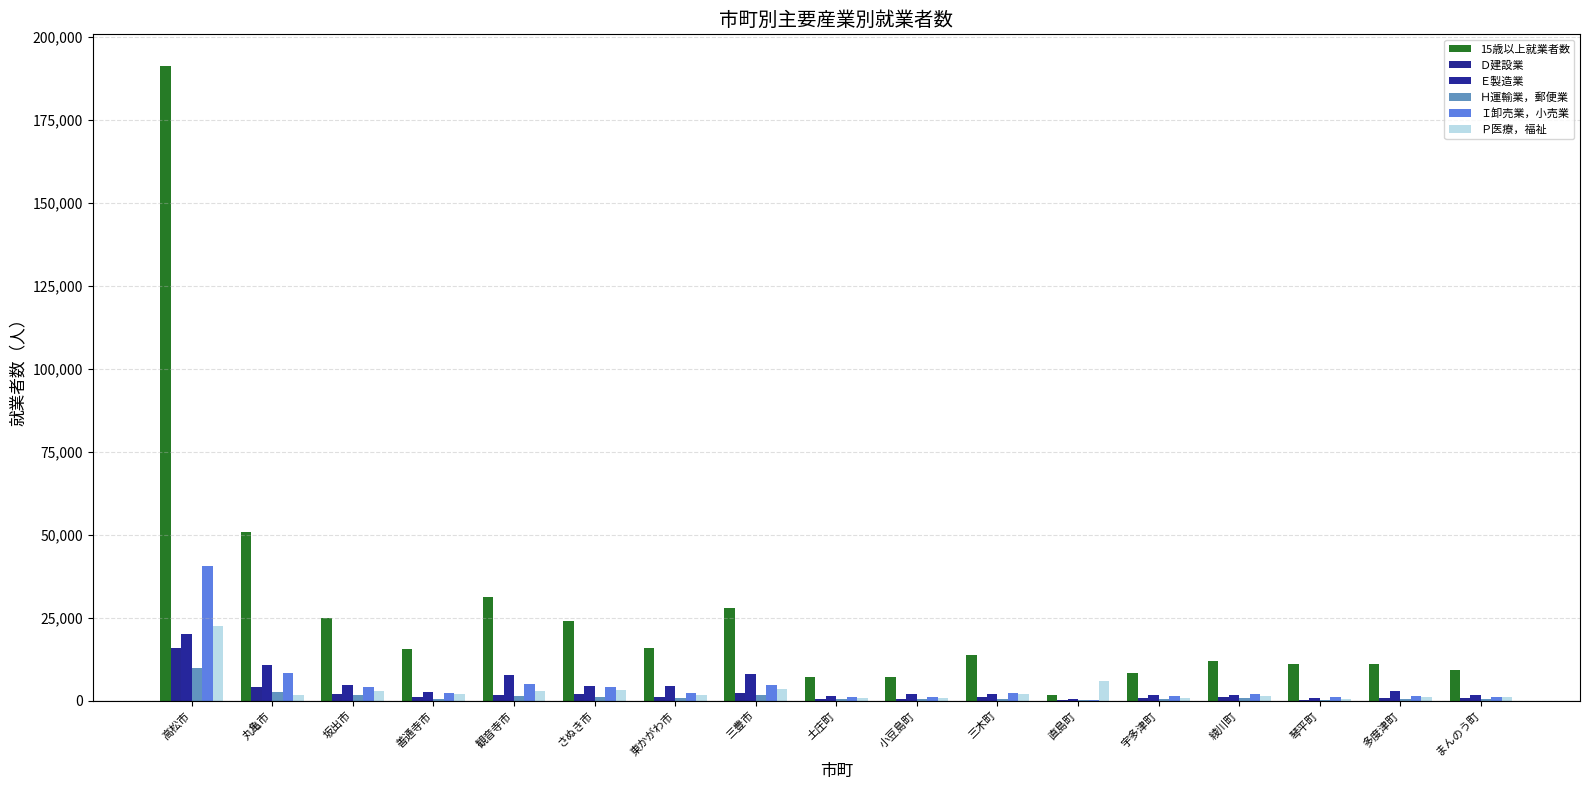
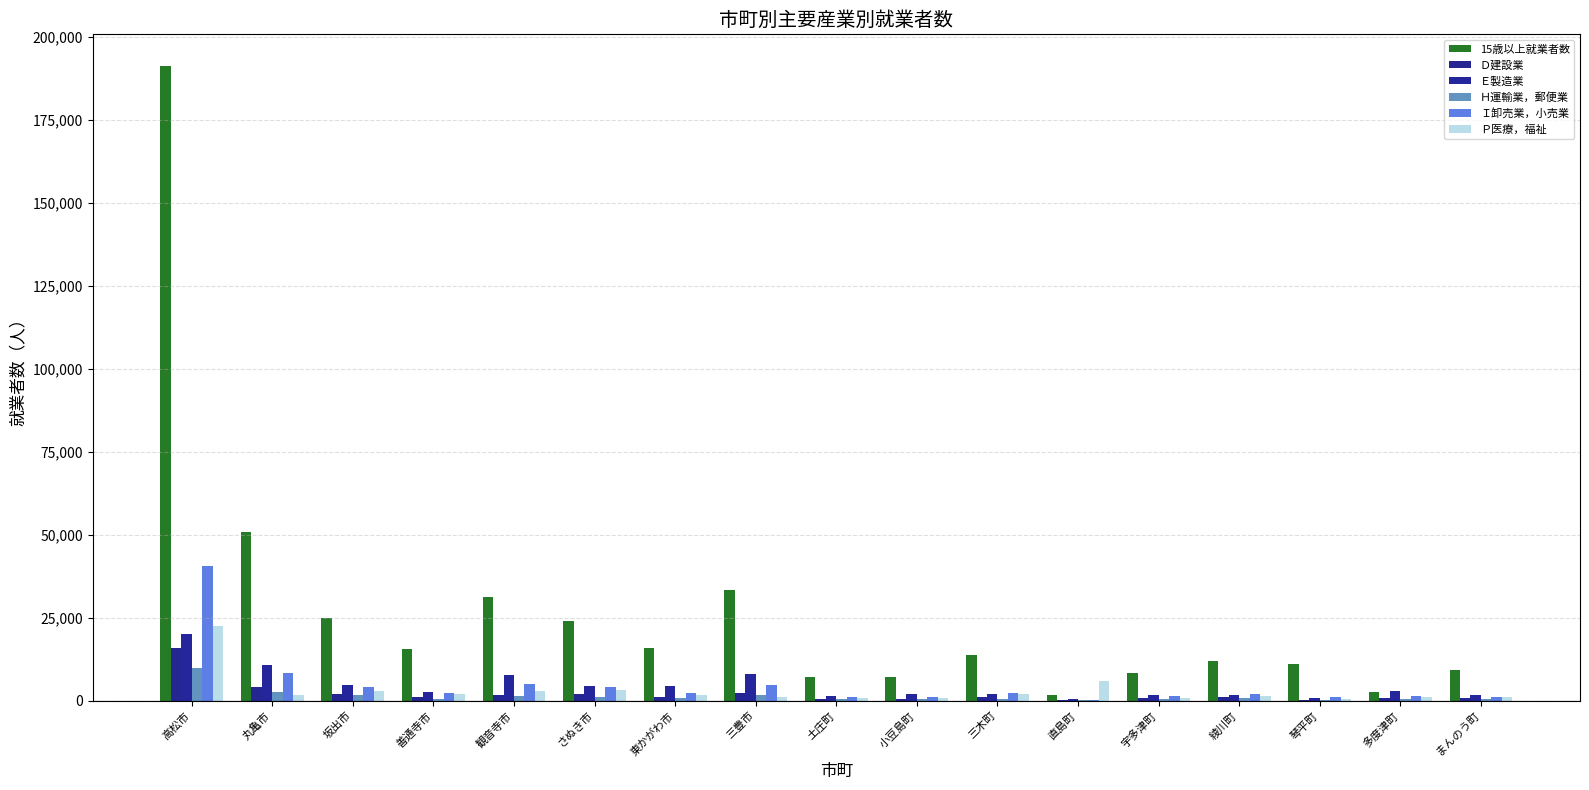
  {
    "15歳以上就業者数": {
      "高松市": "191,000",
      "丸亀市": "51,000",
      "坂出市": "25,000",
      "善通寺市": "16,000",
      "観音寺市": "31,000",
      "さぬき市": "24,000",
      "東かがわ市": "16,000",
-     "三豊市": "28,000",
+     "三豊市": "33,000",
      "土庄町": "7,000",
      "小豆島町": "7,000",
      "三木町": "14,000",
      "直島町": "2,000",
      "宇多津町": "8,000",
      "綾川町": "12,000",
      "琴平町": "11,000",
-     "多度津町": "11,000",
+     "多度津町": "3,000",
      "まんのう町": "9,000"
    },
    "Ｐ医療，福祉": {
      "高松市": "23,000",
      "丸亀市": "2,000",
      "坂出市": "3,000",
      "善通寺市": "2,000",
      "観音寺市": "3,000",
      "さぬき市": "3,000",
      "東かがわ市": "2,000",
-     "三豊市": "4,000",
+     "三豊市": "1,000",
      "土庄町": "1,000",
      "小豆島町": "1,000",
      "三木町": "2,000",
      "直島町": "6,000",
      "宇多津町": "1,000",
      "綾川町": "2,000",
      "多度津町": "1,000",
      "まんのう町": "1,000"
    }
  }
